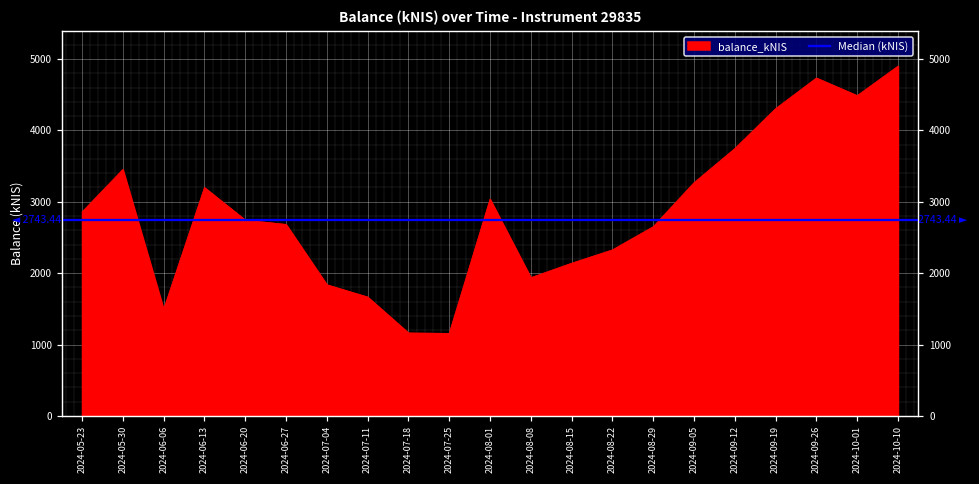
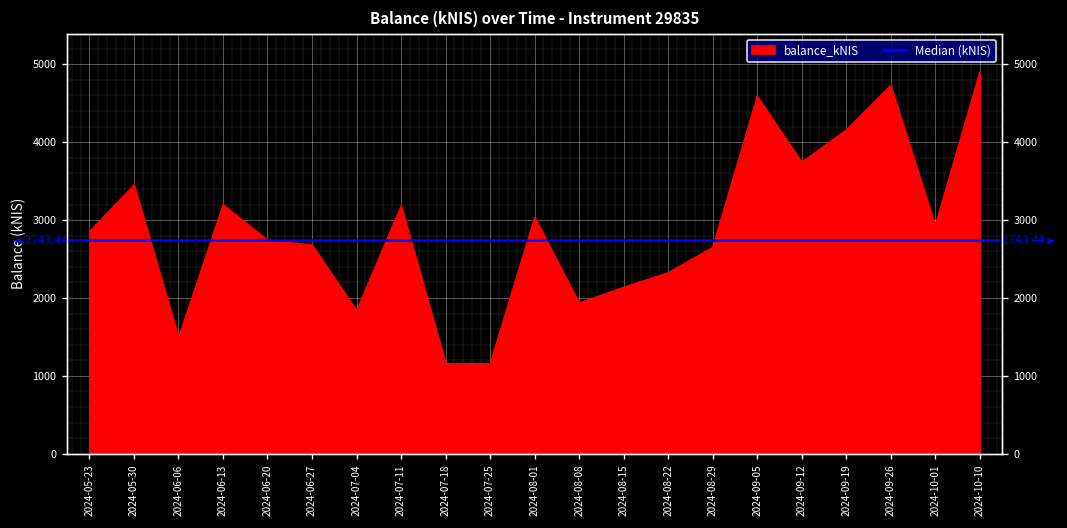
  {
    "2024-05-30": 3500,
    "2024-06-06": 1500,
    "2024-06-13": 3200,
    "2024-06-20": 2700,
    "2024-06-27": 2700,
    "2024-07-04": 1800,
-   "2024-07-11": 1700,
+   "2024-07-11": 3200,
    "2024-07-18": 1200,
    "2024-07-25": 1200,
    "2024-08-01": 3000,
    "2024-08-08": 1900,
    "2024-08-15": 2100,
    "2024-08-22": 2300,
    "2024-08-29": 2700,
-   "2024-09-05": 3300,
+   "2024-09-05": 4600,
    "2024-09-12": 3700,
-   "2024-09-19": 4300,
+   "2024-09-19": 4200,
    "2024-09-26": 4700,
-   "2024-10-01": 4500,
+   "2024-10-01": 2900,
    "2024-10-10": 4900
  }
